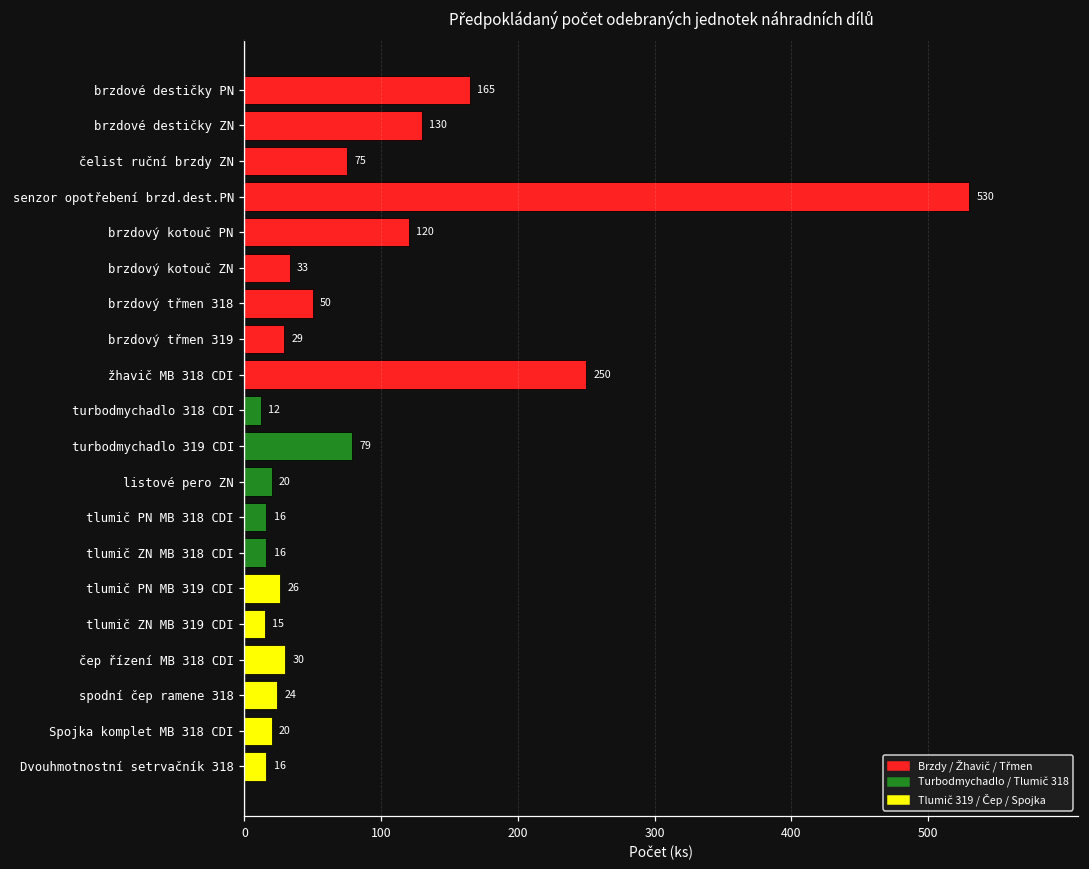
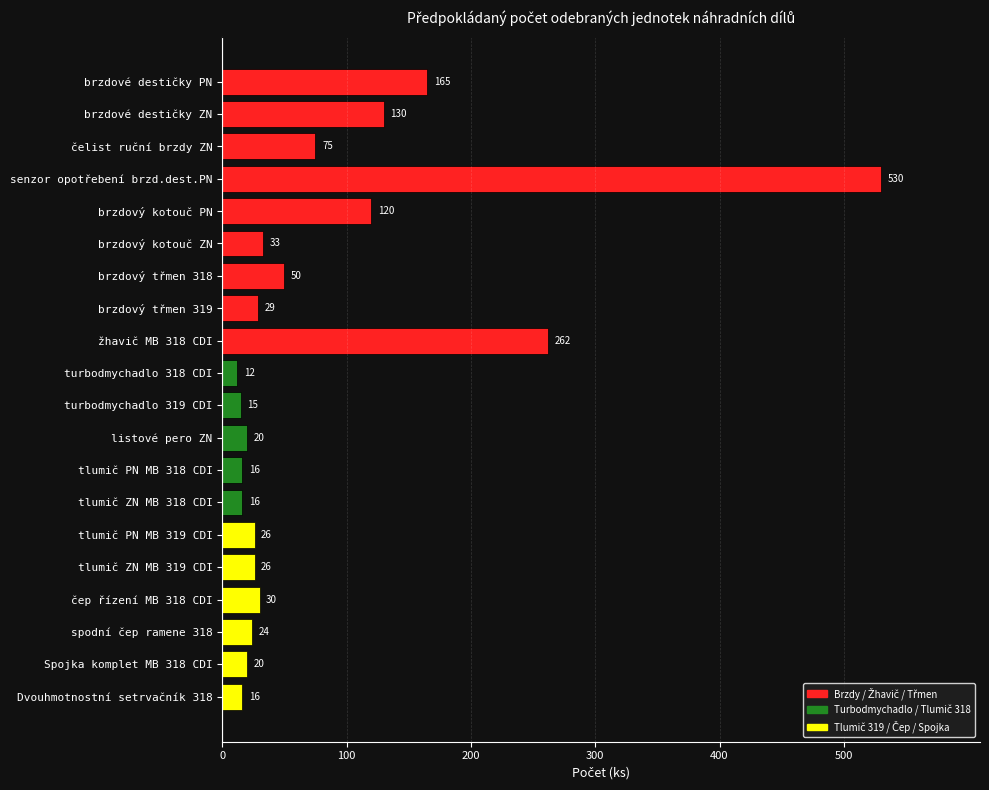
  {
    "brzdové destičky PN": 165,
    "brzdové destičky ZN": 130,
    "čelist ruční brzdy ZN": 75,
    "senzor opotřebení brzd.dest.PN": 530,
    "brzdový kotouč PN": 120,
    "brzdový kotouč ZN": 33,
    "brzdový třmen 318": 50,
    "brzdový třmen 319": 29,
-   "žhavič MB 318 CDI": 250,
+   "žhavič MB 318 CDI": 262,
    "turbodmychadlo 318 CDI": 12,
-   "turbodmychadlo 319 CDI": 79,
+   "turbodmychadlo 319 CDI": 15,
    "listové pero ZN": 20,
    "tlumič PN MB 318 CDI": 16,
    "tlumič ZN MB 318 CDI": 16,
    "tlumič PN MB 319 CDI": 26,
-   "tlumič ZN MB 319 CDI": 15,
+   "tlumič ZN MB 319 CDI": 26,
    "čep řízení MB 318 CDI": 30,
    "spodní čep ramene 318": 24,
    "Spojka komplet MB 318 CDI": 20,
    "Dvouhmotnostní setrvačník 318": 16
  }
